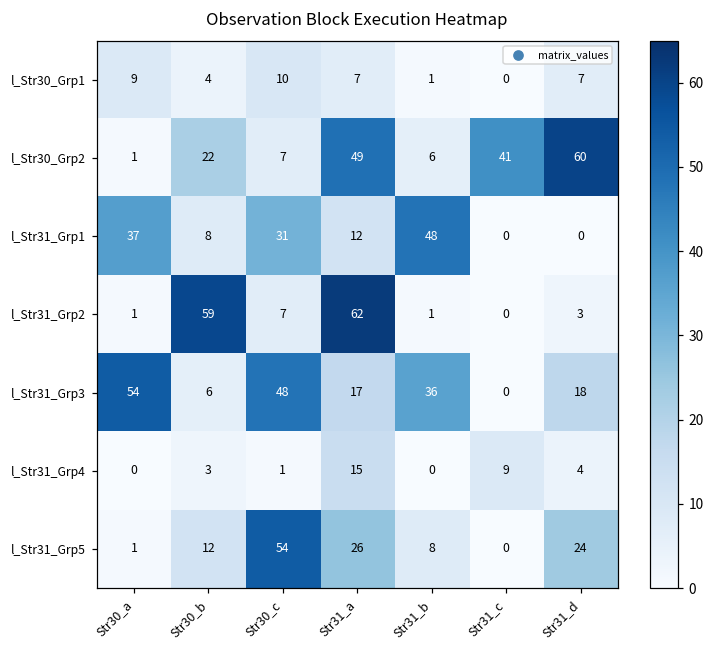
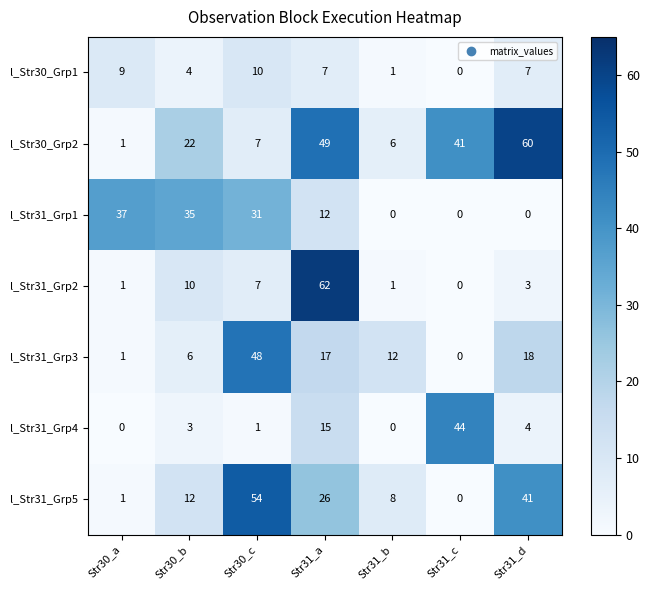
  {
    "l_Str30_Grp1": {
      "Str30_a": 9,
      "Str30_b": 4,
      "Str30_c": 10,
      "Str31_a": 7,
      "Str31_b": 1,
      "Str31_c": 0,
      "Str31_d": 7
    },
    "l_Str30_Grp2": {
      "Str30_a": 1,
      "Str30_b": 22,
      "Str30_c": 7,
      "Str31_a": 49,
      "Str31_b": 6,
      "Str31_c": 41,
      "Str31_d": 60
    },
    "l_Str31_Grp1": {
      "Str30_a": 37,
-     "Str30_b": 8,
+     "Str30_b": 35,
      "Str30_c": 31,
      "Str31_a": 12,
-     "Str31_b": 48,
+     "Str31_b": 0,
      "Str31_c": 0,
      "Str31_d": 0
    },
    "l_Str31_Grp2": {
      "Str30_a": 1,
-     "Str30_b": 59,
+     "Str30_b": 10,
      "Str30_c": 7,
      "Str31_a": 62,
      "Str31_b": 1,
      "Str31_c": 0,
      "Str31_d": 3
    },
    "l_Str31_Grp3": {
-     "Str30_a": 54,
+     "Str30_a": 1,
      "Str30_b": 6,
      "Str30_c": 48,
      "Str31_a": 17,
-     "Str31_b": 36,
+     "Str31_b": 12,
      "Str31_c": 0,
      "Str31_d": 18
    },
    "l_Str31_Grp4": {
      "Str30_a": 0,
      "Str30_b": 3,
      "Str30_c": 1,
      "Str31_a": 15,
      "Str31_b": 0,
-     "Str31_c": 9,
+     "Str31_c": 44,
      "Str31_d": 4
    },
    "l_Str31_Grp5": {
      "Str30_a": 1,
      "Str30_b": 12,
      "Str30_c": 54,
      "Str31_a": 26,
      "Str31_b": 8,
      "Str31_c": 0,
-     "Str31_d": 24
+     "Str31_d": 41
    }
  }
